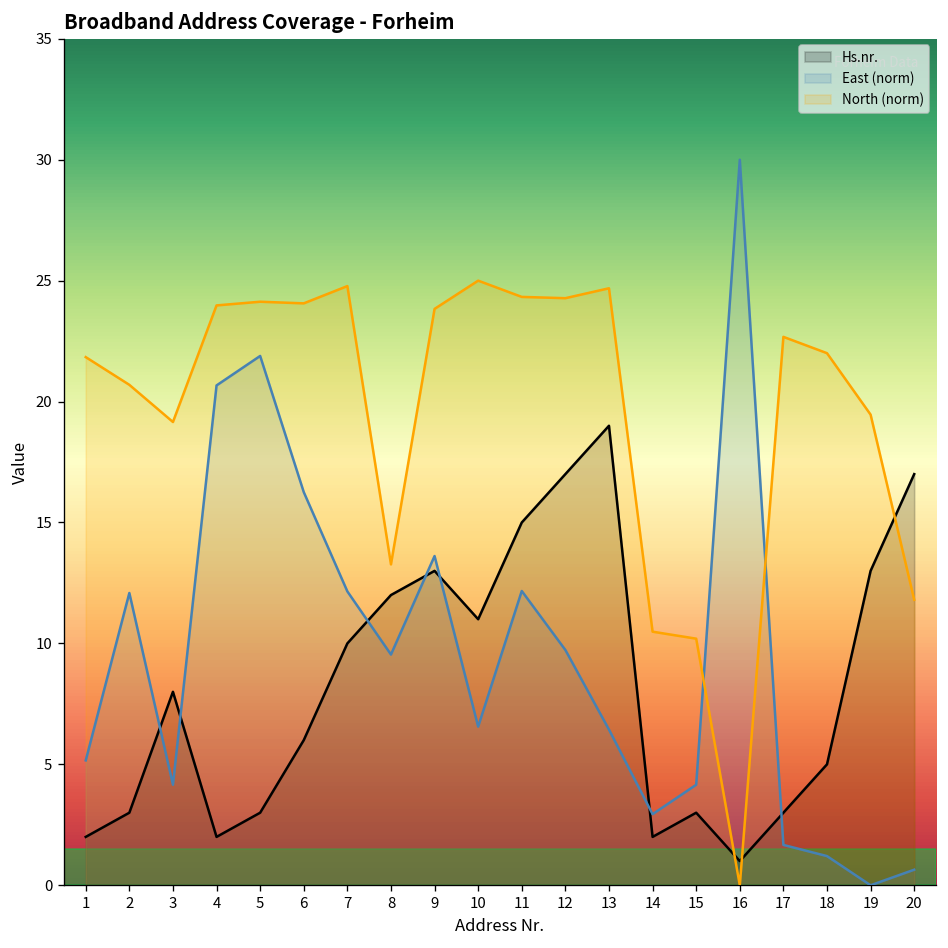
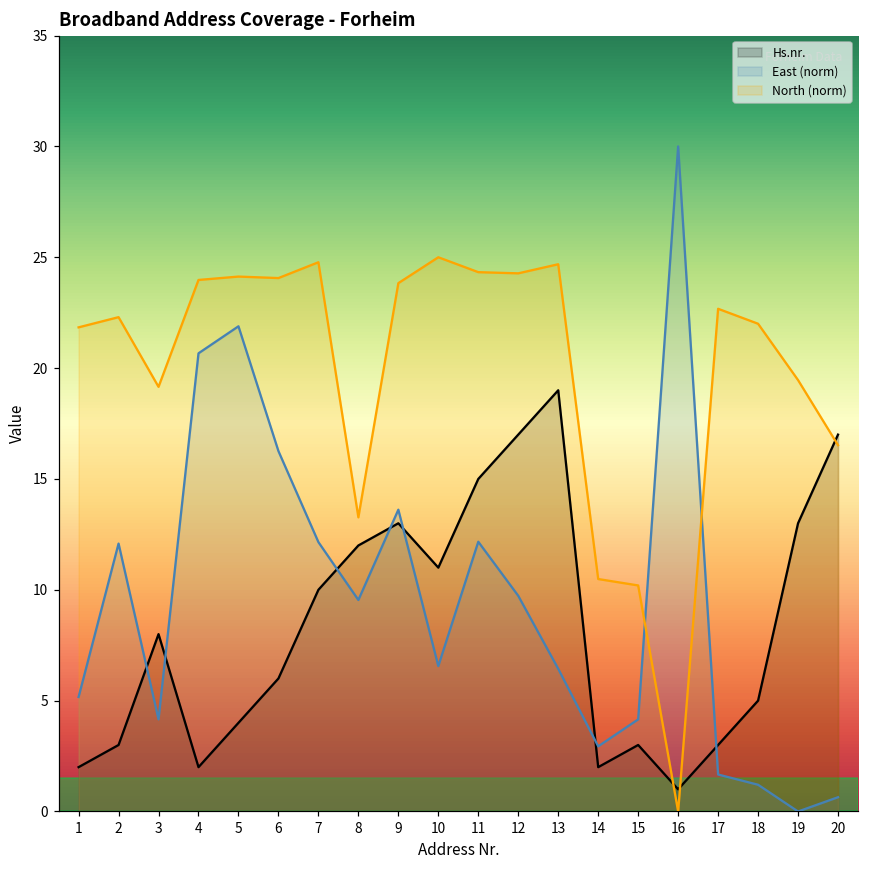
  {
    "Hs.nr.": {
      "1": 2,
      "2": 3,
      "3": 8,
      "4": 2,
-     "5": 3,
+     "5": 4,
      "6": 6,
      "7": 10,
      "8": 12,
      "9": 13,
      "10": 11,
      "11": 15,
      "12": 17,
      "13": 19,
      "14": 2,
      "15": 3,
      "17": 3,
      "18": 5,
      "19": 13,
      "20": 17
    },
    "East (norm)": {
      "1": 5.2,
      "2": 12.1,
      "3": 4.2,
      "4": 20.7,
      "5": 21.9,
      "6": 16.3,
      "7": 12.2,
      "8": 9.5,
      "9": 13.6,
      "10": 6.6,
      "11": 12.2,
      "12": 9.7,
      "13": 6.4,
      "14": 2.9,
      "15": 4.2,
      "16": 30.0,
      "17": 1.7
    },
    "North (norm)": {
      "1": 21.8,
-     "2": 20.7,
+     "2": 22.3,
      "3": 19.2,
      "4": 24.0,
      "5": 24.1,
      "6": 24.1,
      "7": 24.8,
      "8": 13.3,
      "9": 23.8,
      "10": 25.0,
      "11": 24.3,
      "12": 24.3,
      "13": 24.7,
      "14": 10.5,
      "15": 10.2,
      "17": 22.7,
      "18": 22.0,
      "19": 19.5,
-     "20": 11.8
+     "20": 16.5
    }
  }
